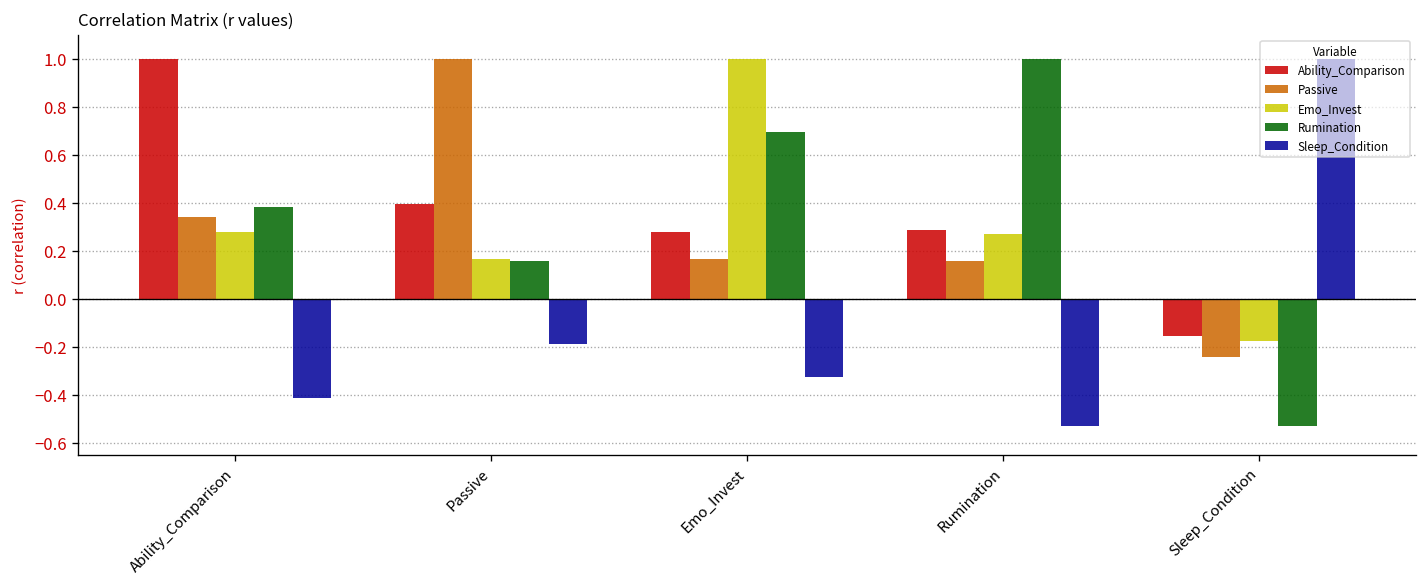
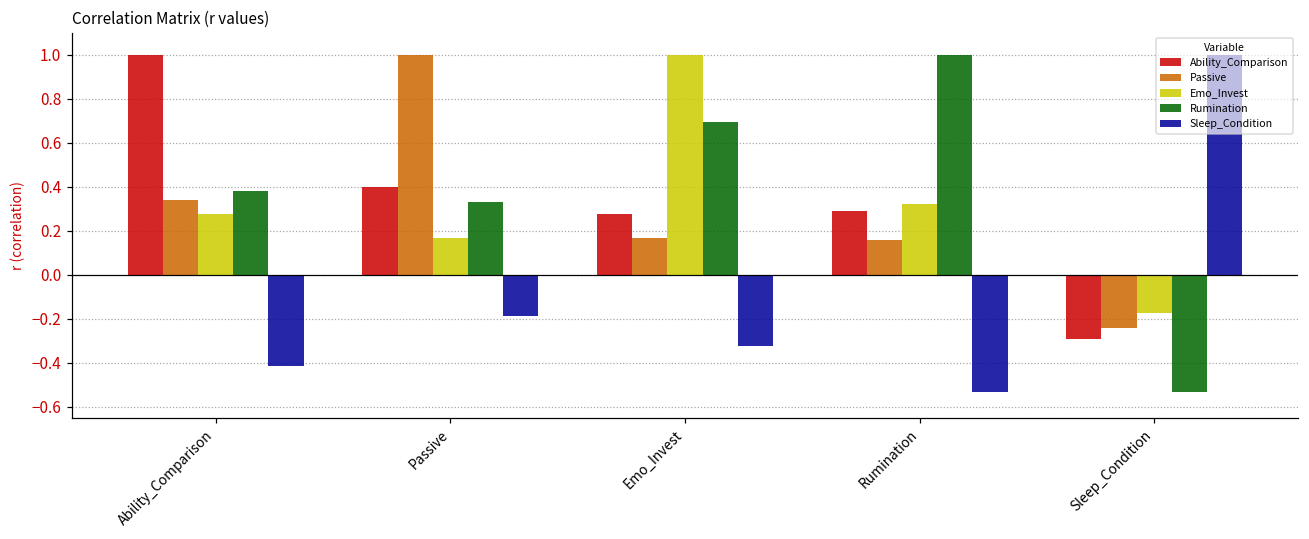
  {
    "Ability_Comparison": {
      "Ability_Comparison": 1.00,
      "Passive": 0.40,
      "Emo_Invest": 0.28,
      "Rumination": 0.29,
-     "Sleep_Condition": -0.16
+     "Sleep_Condition": -0.29
    },
    "Passive": {
      "Ability_Comparison": 0.34,
      "Passive": 1.00,
      "Emo_Invest": 0.17,
      "Rumination": 0.16,
      "Sleep_Condition": -0.24
    },
    "Emo_Invest": {
      "Ability_Comparison": 0.28,
      "Passive": 0.17,
      "Emo_Invest": 1.00,
-     "Rumination": 0.27,
+     "Rumination": 0.32,
      "Sleep_Condition": -0.18
    },
    "Rumination": {
      "Ability_Comparison": 0.38,
-     "Passive": 0.16,
+     "Passive": 0.33,
      "Emo_Invest": 0.69,
      "Rumination": 1.00,
      "Sleep_Condition": -0.53
    },
    "Sleep_Condition": {
      "Ability_Comparison": -0.41,
      "Passive": -0.19,
      "Emo_Invest": -0.33,
      "Rumination": -0.53
    }
  }
